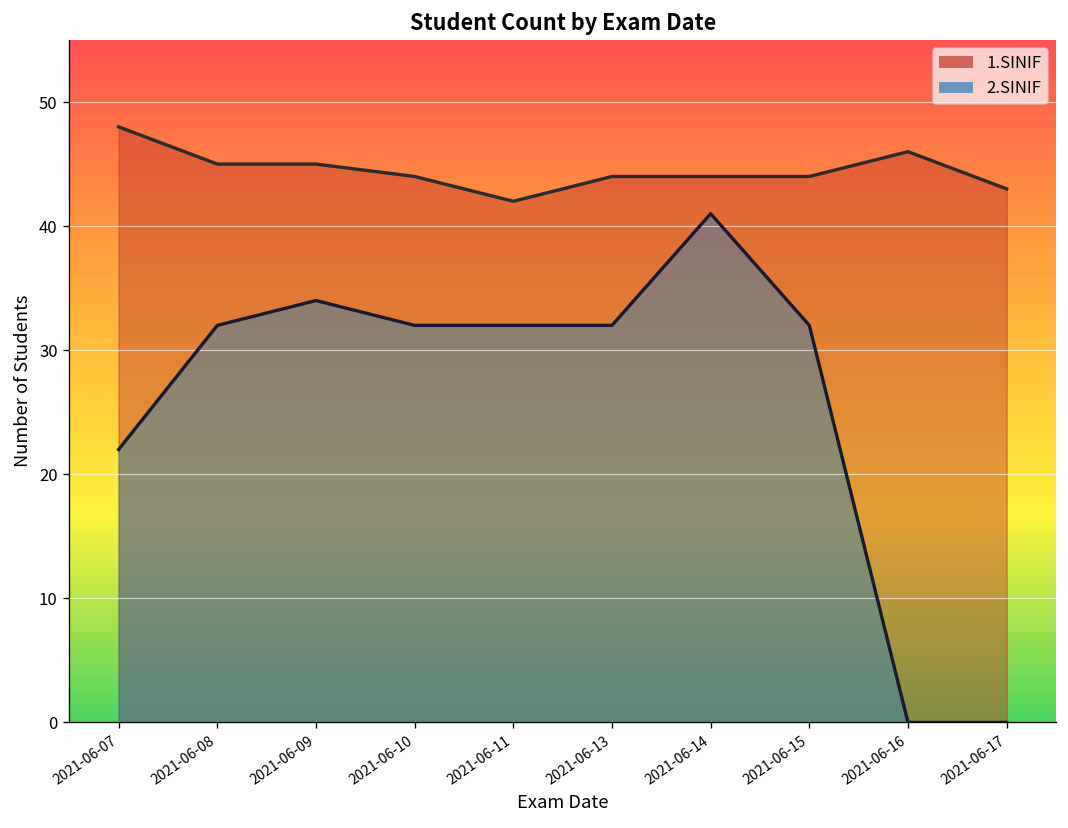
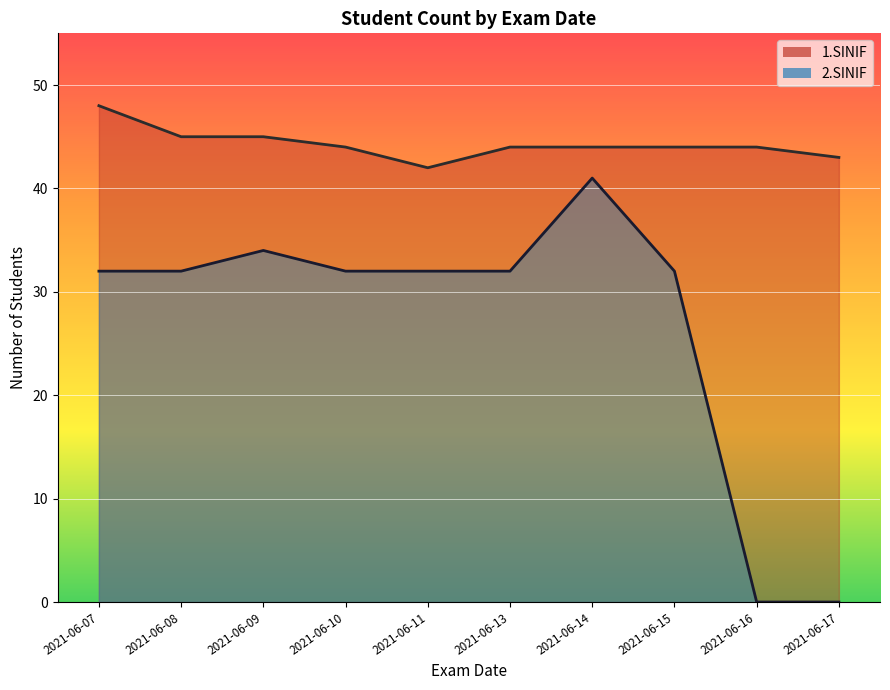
  {
    "1.SINIF": {
      "2021-06-07": 48,
      "2021-06-08": 45,
      "2021-06-09": 45,
      "2021-06-10": 44,
      "2021-06-11": 42,
      "2021-06-13": 44,
      "2021-06-14": 44,
      "2021-06-15": 44,
-     "2021-06-16": 46,
+     "2021-06-16": 44,
      "2021-06-17": 43
    },
    "2.SINIF": {
-     "2021-06-07": 22,
+     "2021-06-07": 32,
      "2021-06-08": 32,
      "2021-06-09": 34,
      "2021-06-10": 32,
      "2021-06-11": 32,
      "2021-06-13": 32,
      "2021-06-14": 41,
      "2021-06-15": 32,
      "2021-06-16": 0,
      "2021-06-17": 0
    }
  }
